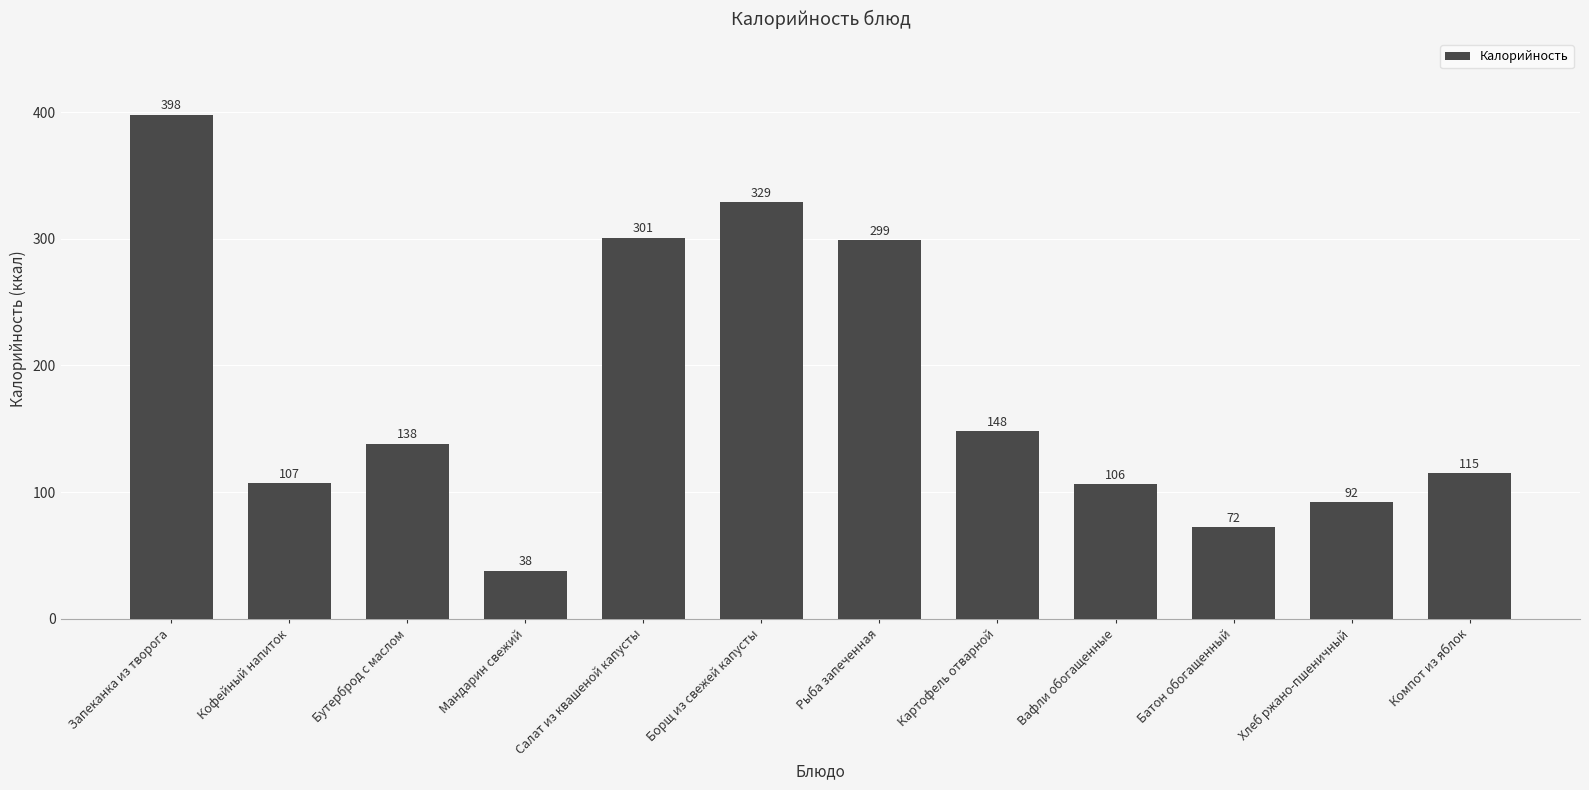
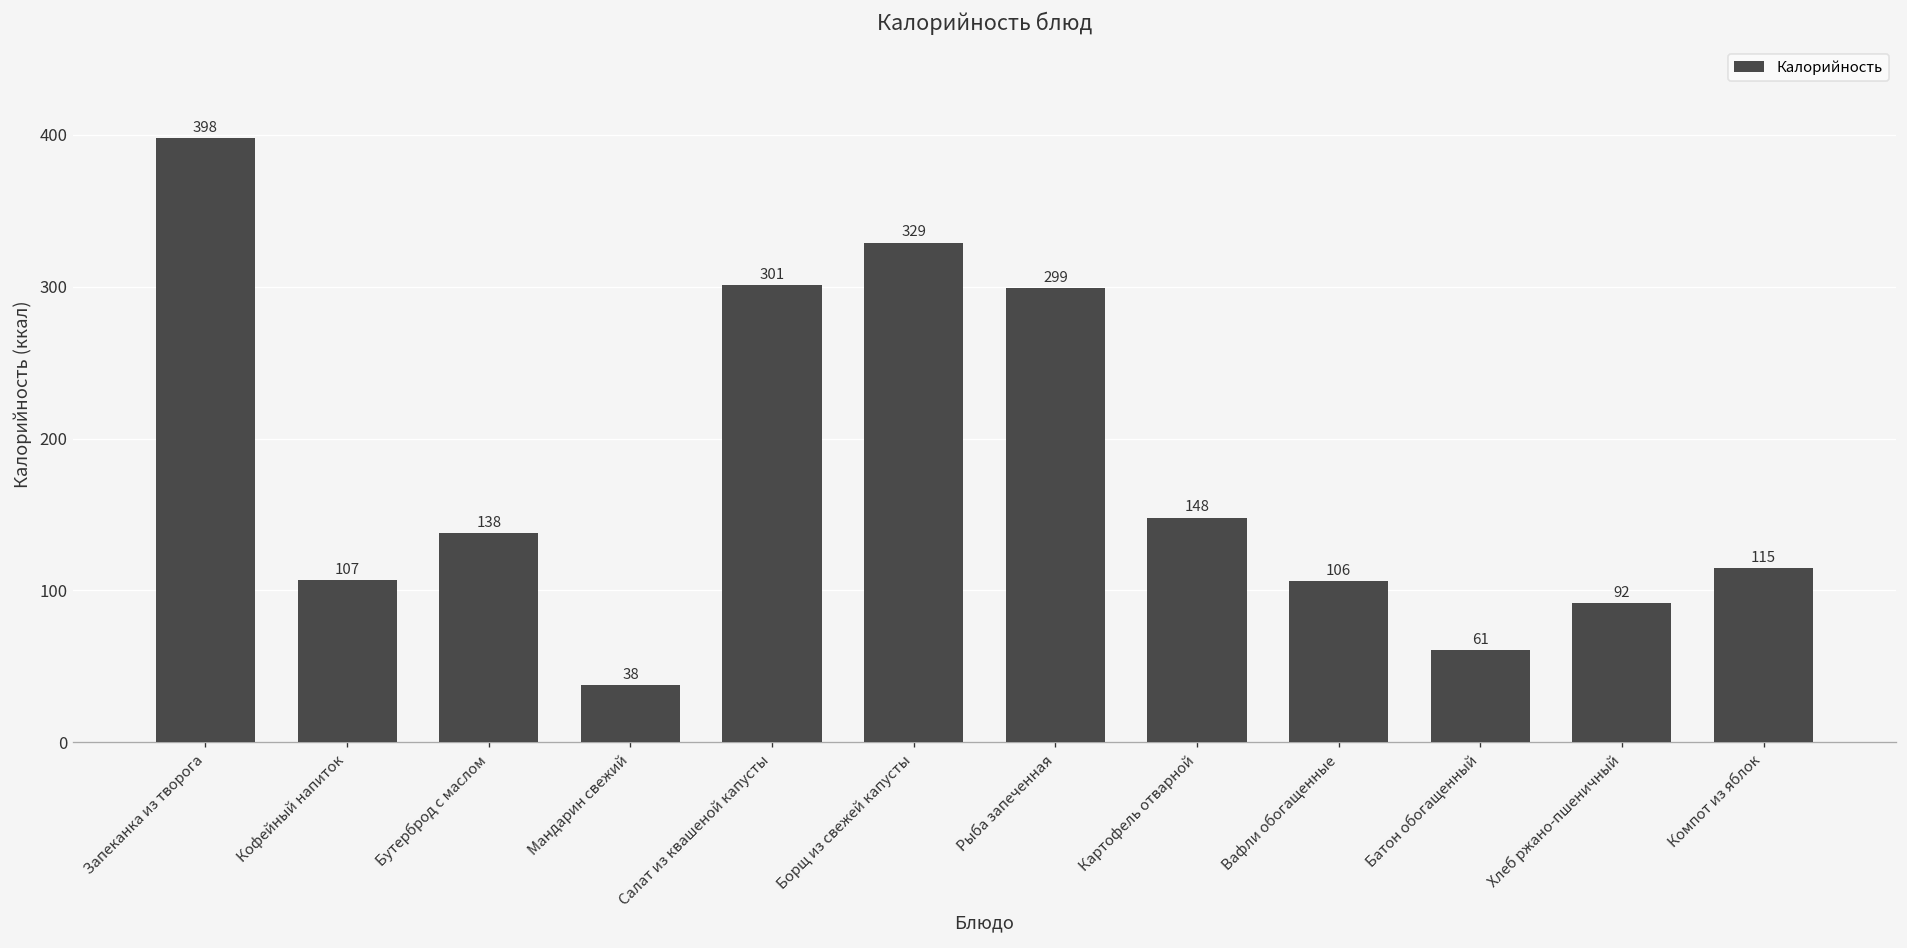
  {
    "Запеканка из творога": 398,
    "Кофейный напиток": 107,
    "Бутерброд с маслом": 138,
    "Мандарин свежий": 38,
    "Салат из квашеной капусты": 301,
    "Борщ из свежей капусты": 329,
    "Рыба запеченная": 299,
    "Картофель отварной": 148,
    "Вафли обогащенные": 106,
-   "Батон обогащенный": 72,
+   "Батон обогащенный": 61,
    "Хлеб ржано-пшеничный": 92,
    "Компот из яблок": 115
  }
